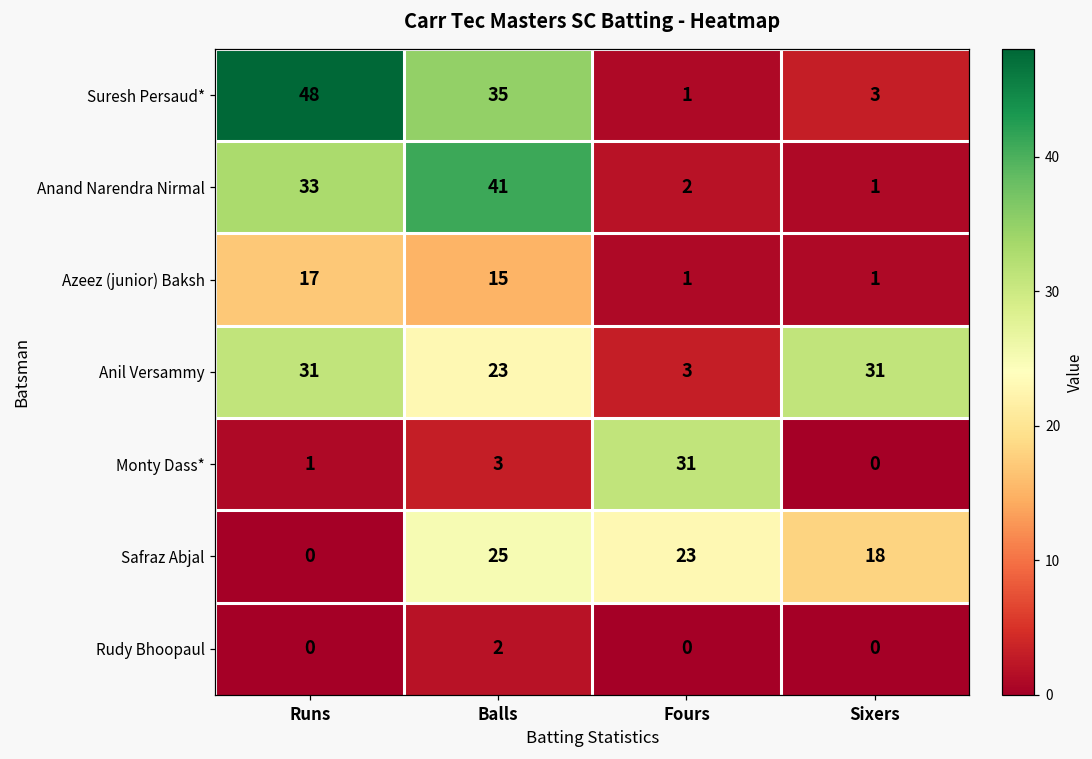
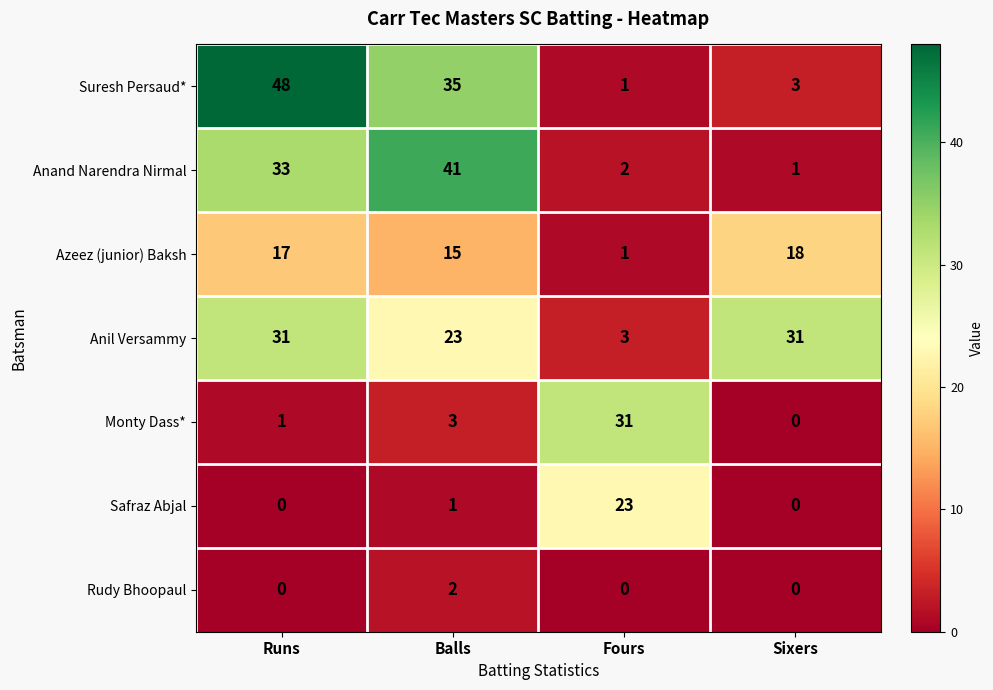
  {
    "Suresh Persaud*": {
      "Runs": 48,
      "Balls": 35,
      "Fours": 1,
      "Sixers": 3
    },
    "Anand Narendra Nirmal": {
      "Runs": 33,
      "Balls": 41,
      "Fours": 2,
      "Sixers": 1
    },
    "Azeez (junior) Baksh": {
      "Runs": 17,
      "Balls": 15,
      "Fours": 1,
-     "Sixers": 1
+     "Sixers": 18
    },
    "Anil Versammy": {
      "Runs": 31,
      "Balls": 23,
      "Fours": 3,
      "Sixers": 31
    },
    "Monty Dass*": {
      "Runs": 1,
      "Balls": 3,
      "Fours": 31,
      "Sixers": 0
    },
    "Safraz Abjal": {
      "Runs": 0,
-     "Balls": 25,
+     "Balls": 1,
      "Fours": 23,
-     "Sixers": 18
+     "Sixers": 0
    },
    "Rudy Bhoopaul": {
      "Runs": 0,
      "Balls": 2,
      "Fours": 0,
      "Sixers": 0
    }
  }
